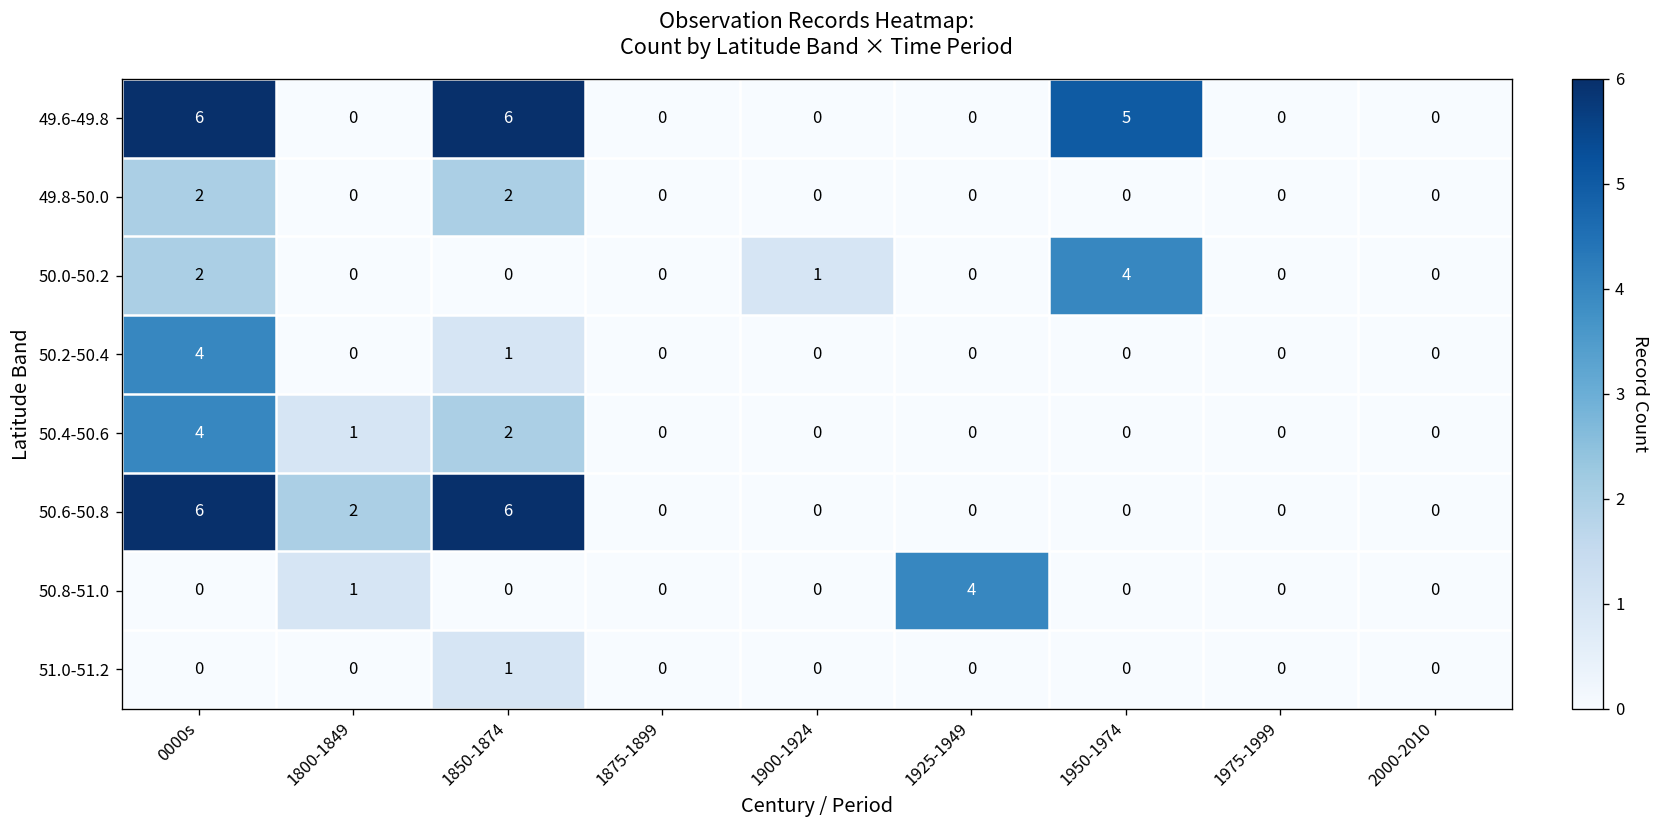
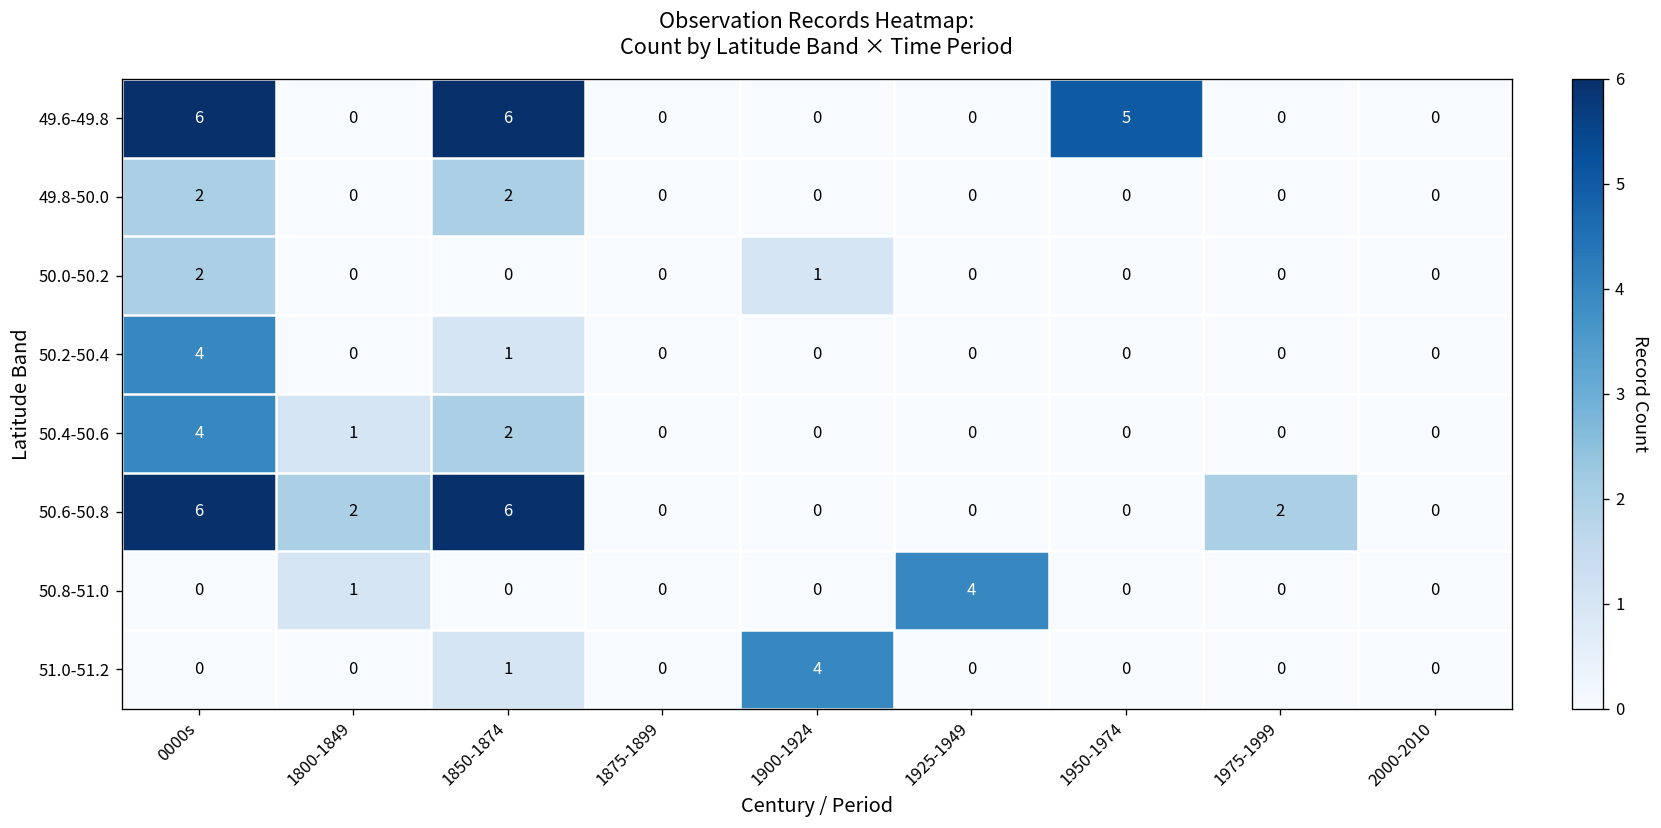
  {
    "49.6-49.8": {
      "0000s": 6,
      "1800-1849": 0,
      "1850-1874": 6,
      "1875-1899": 0,
      "1900-1924": 0,
      "1925-1949": 0,
      "1950-1974": 5,
      "1975-1999": 0,
      "2000-2010": 0
    },
    "49.8-50.0": {
      "0000s": 2,
      "1800-1849": 0,
      "1850-1874": 2,
      "1875-1899": 0,
      "1900-1924": 0,
      "1925-1949": 0,
      "1950-1974": 0,
      "1975-1999": 0,
      "2000-2010": 0
    },
    "50.0-50.2": {
      "0000s": 2,
      "1800-1849": 0,
      "1850-1874": 0,
      "1875-1899": 0,
      "1900-1924": 1,
      "1925-1949": 0,
-     "1950-1974": 4,
+     "1950-1974": 0,
      "1975-1999": 0,
      "2000-2010": 0
    },
    "50.2-50.4": {
      "0000s": 4,
      "1800-1849": 0,
      "1850-1874": 1,
      "1875-1899": 0,
      "1900-1924": 0,
      "1925-1949": 0,
      "1950-1974": 0,
      "1975-1999": 0,
      "2000-2010": 0
    },
    "50.4-50.6": {
      "0000s": 4,
      "1800-1849": 1,
      "1850-1874": 2,
      "1875-1899": 0,
      "1900-1924": 0,
      "1925-1949": 0,
      "1950-1974": 0,
      "1975-1999": 0,
      "2000-2010": 0
    },
    "50.6-50.8": {
      "0000s": 6,
      "1800-1849": 2,
      "1850-1874": 6,
      "1875-1899": 0,
      "1900-1924": 0,
      "1925-1949": 0,
      "1950-1974": 0,
-     "1975-1999": 0,
+     "1975-1999": 2,
      "2000-2010": 0
    },
    "50.8-51.0": {
      "0000s": 0,
      "1800-1849": 1,
      "1850-1874": 0,
      "1875-1899": 0,
      "1900-1924": 0,
      "1925-1949": 4,
      "1950-1974": 0,
      "1975-1999": 0,
      "2000-2010": 0
    },
    "51.0-51.2": {
      "0000s": 0,
      "1800-1849": 0,
      "1850-1874": 1,
      "1875-1899": 0,
-     "1900-1924": 0,
+     "1900-1924": 4,
      "1925-1949": 0,
      "1950-1974": 0,
      "1975-1999": 0,
      "2000-2010": 0
    }
  }
